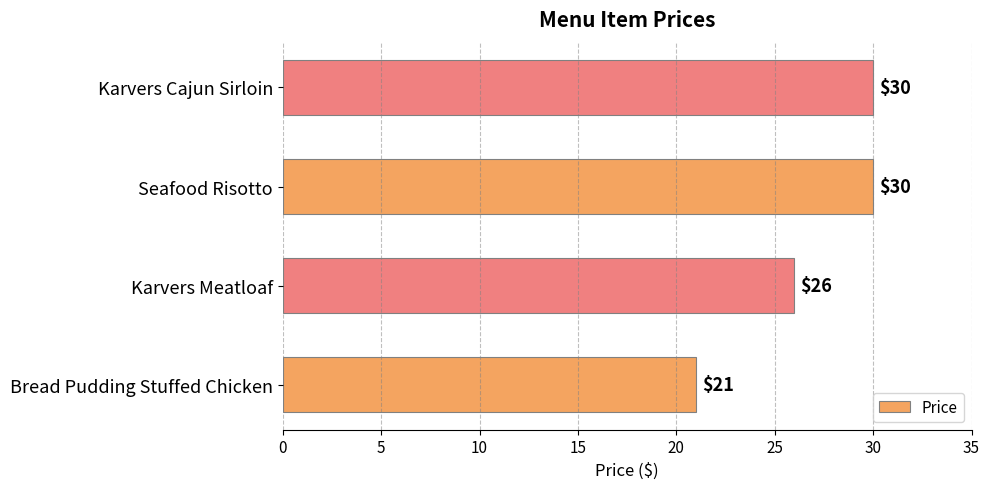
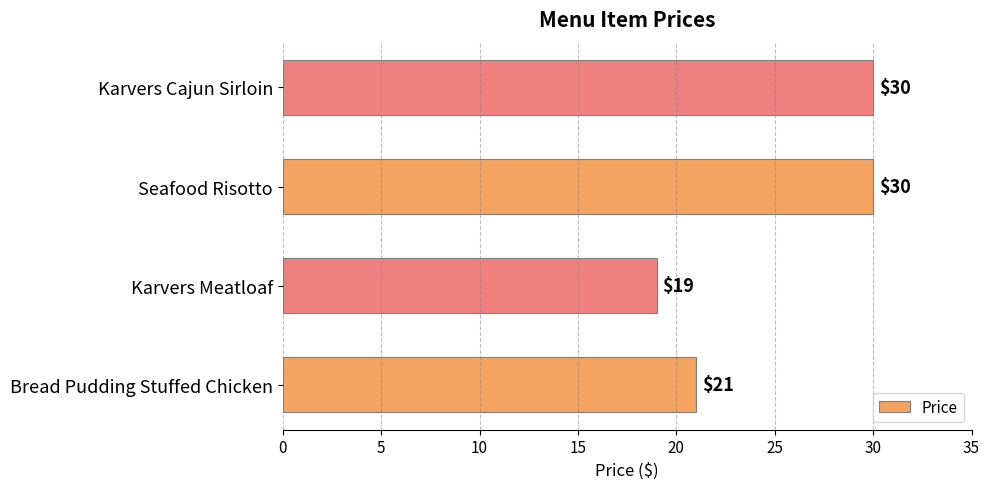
  {
    "Karvers Cajun Sirloin": "$30",
    "Seafood Risotto": "$30",
-   "Karvers Meatloaf": "$26",
+   "Karvers Meatloaf": "$19",
    "Bread Pudding Stuffed Chicken": "$21"
  }
